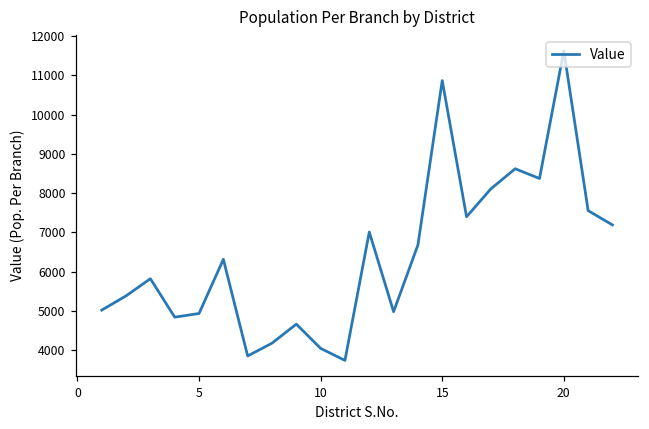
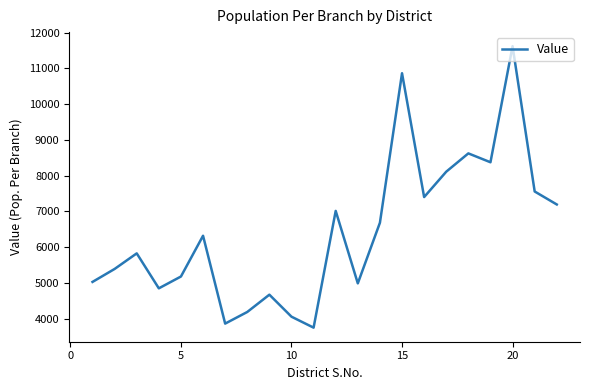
  {
-   "5": 4900,
+   "5": 5200,
    "10": 4100,
    "15": 10900
  }
